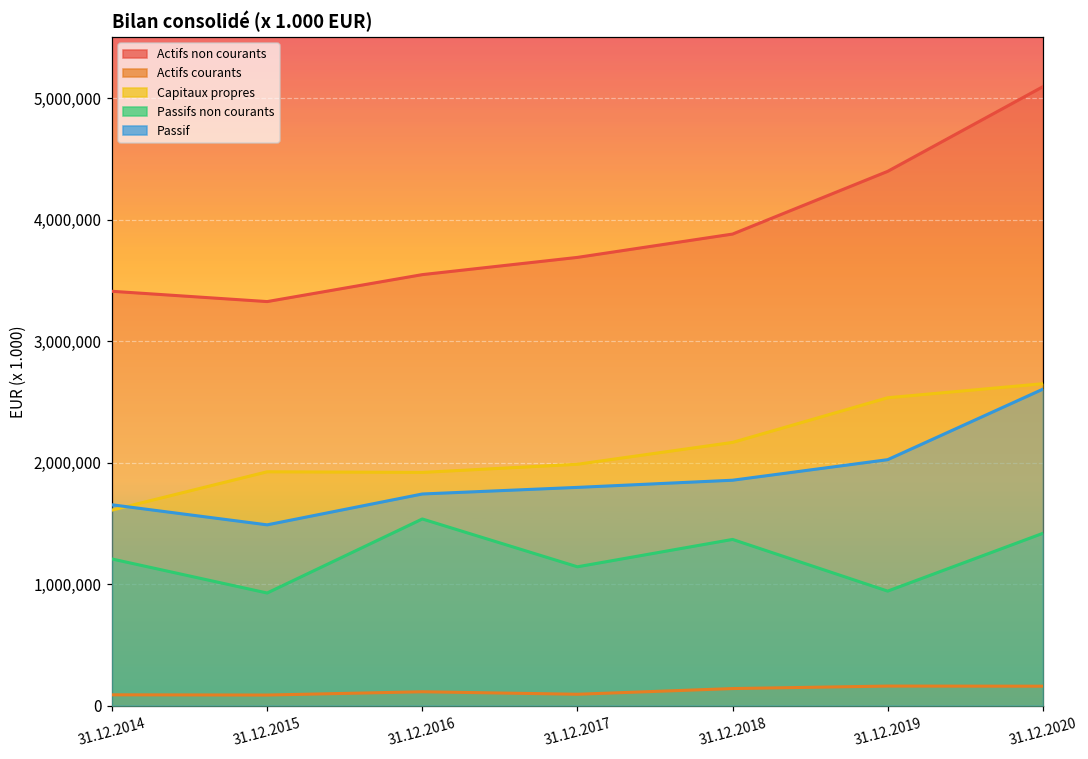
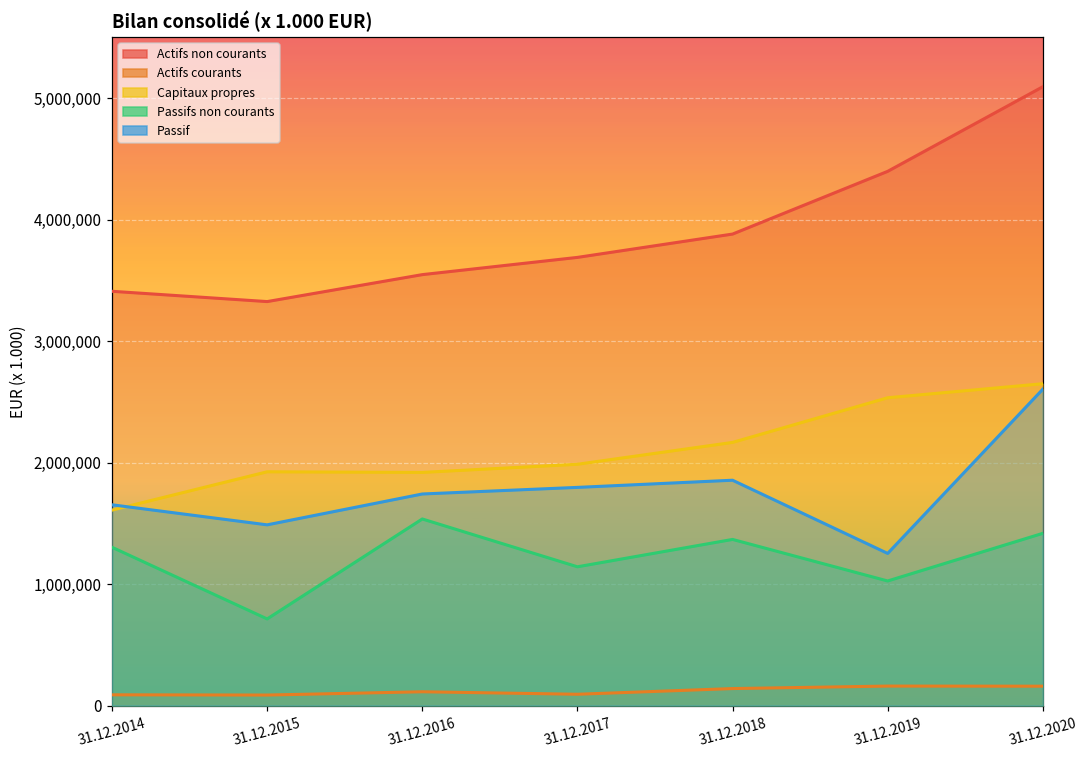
  {
    "Passifs non courants": {
-     "31.12.2014": "1,210,000",
-     "31.12.2015": "930,000",
+     "31.12.2014": "1,300,000",
+     "31.12.2015": "710,000",
      "31.12.2016": "1,540,000",
      "31.12.2017": "1,140,000",
      "31.12.2018": "1,370,000",
-     "31.12.2019": "940,000",
+     "31.12.2019": "1,030,000",
      "31.12.2020": "1,420,000"
    },
    "Passif": {
      "31.12.2014": "1,650,000",
      "31.12.2015": "1,490,000",
      "31.12.2016": "1,740,000",
      "31.12.2017": "1,800,000",
      "31.12.2018": "1,860,000",
-     "31.12.2019": "2,020,000",
+     "31.12.2019": "1,250,000",
      "31.12.2020": "2,600,000"
    }
  }
